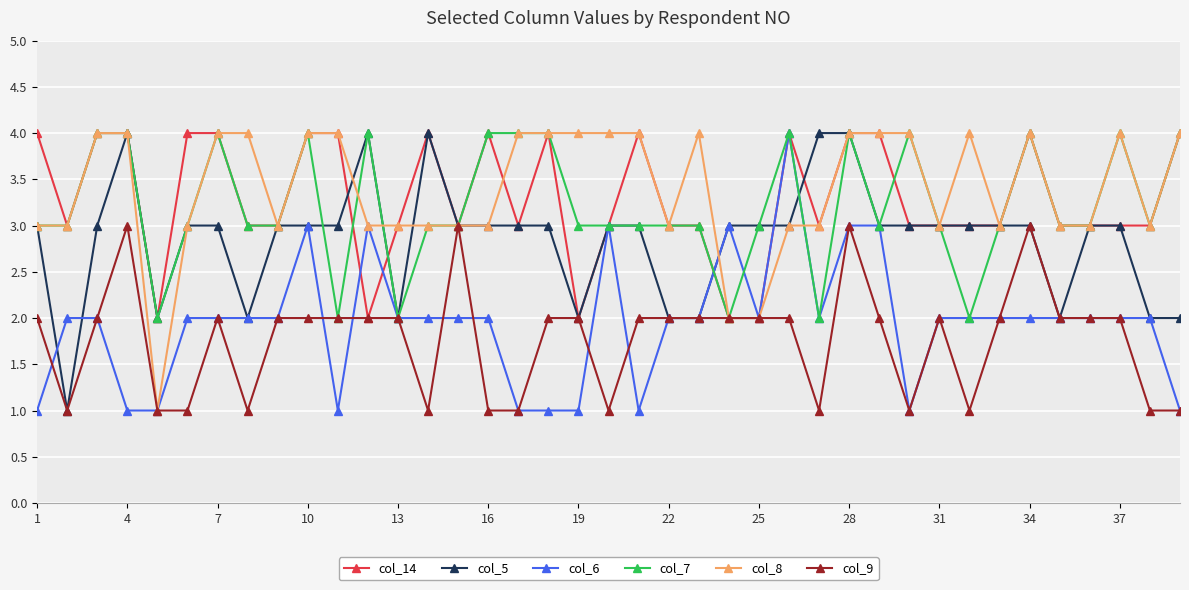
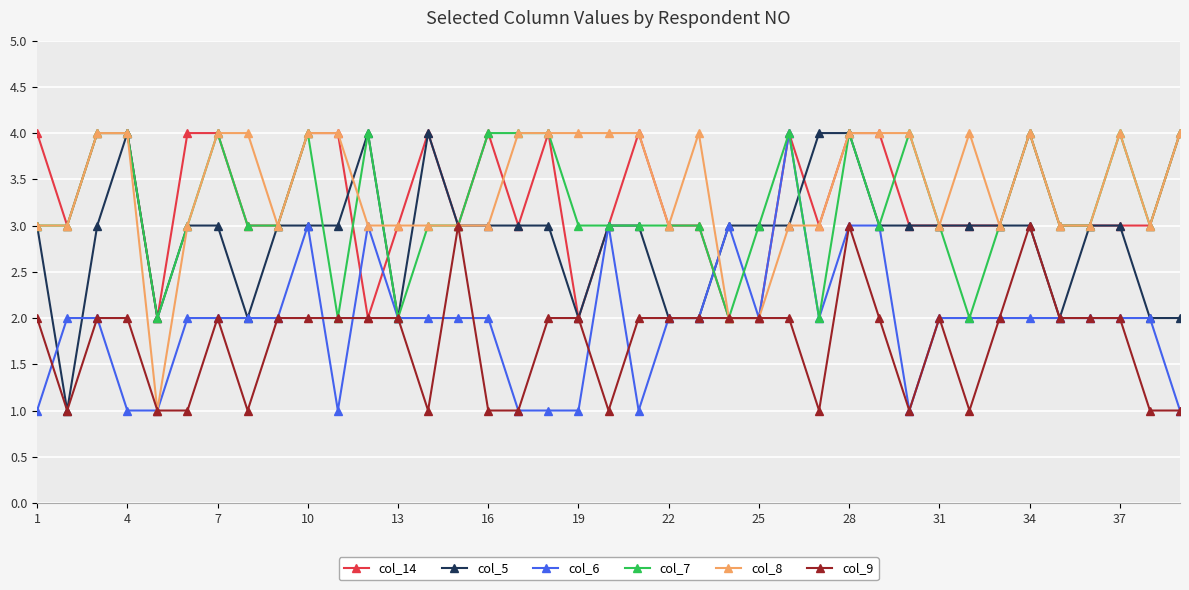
  {
    "col_14": {
      "1": 4
    },
    "col_5": {
      "7": 3
    },
    "col_6": {
      "1": 1,
      "4": 1,
      "16": 2,
      "19": 1,
      "34": 2
    },
    "col_7": {
      "19": 3
    },
    "col_8": {
      "19": 4
    },
    "col_9": {
      "1": 2,
-     "4": 3,
+     "4": 2,
      "10": 2,
      "16": 1
    }
  }
